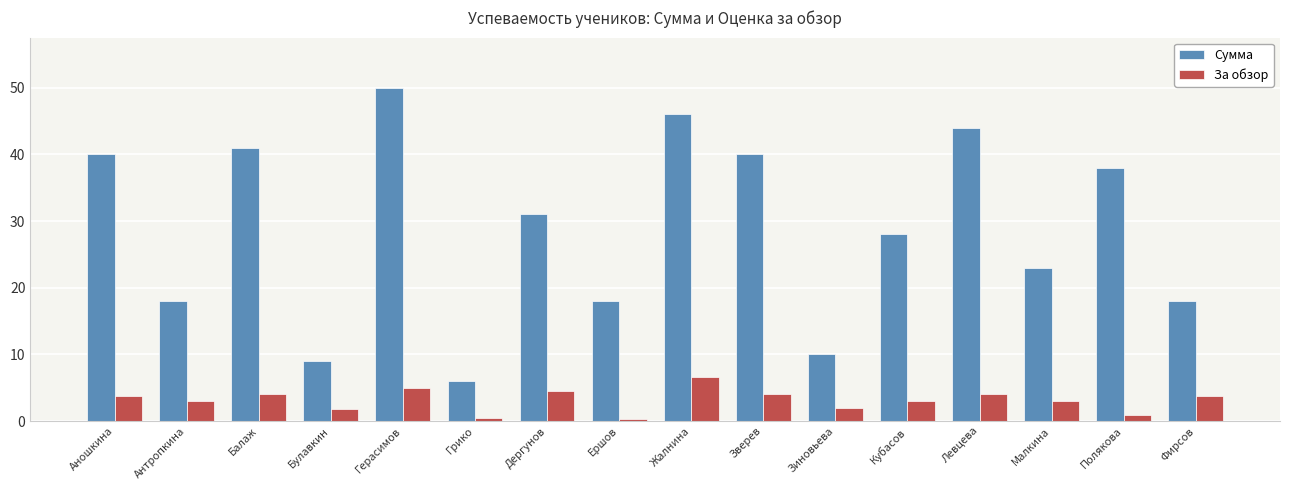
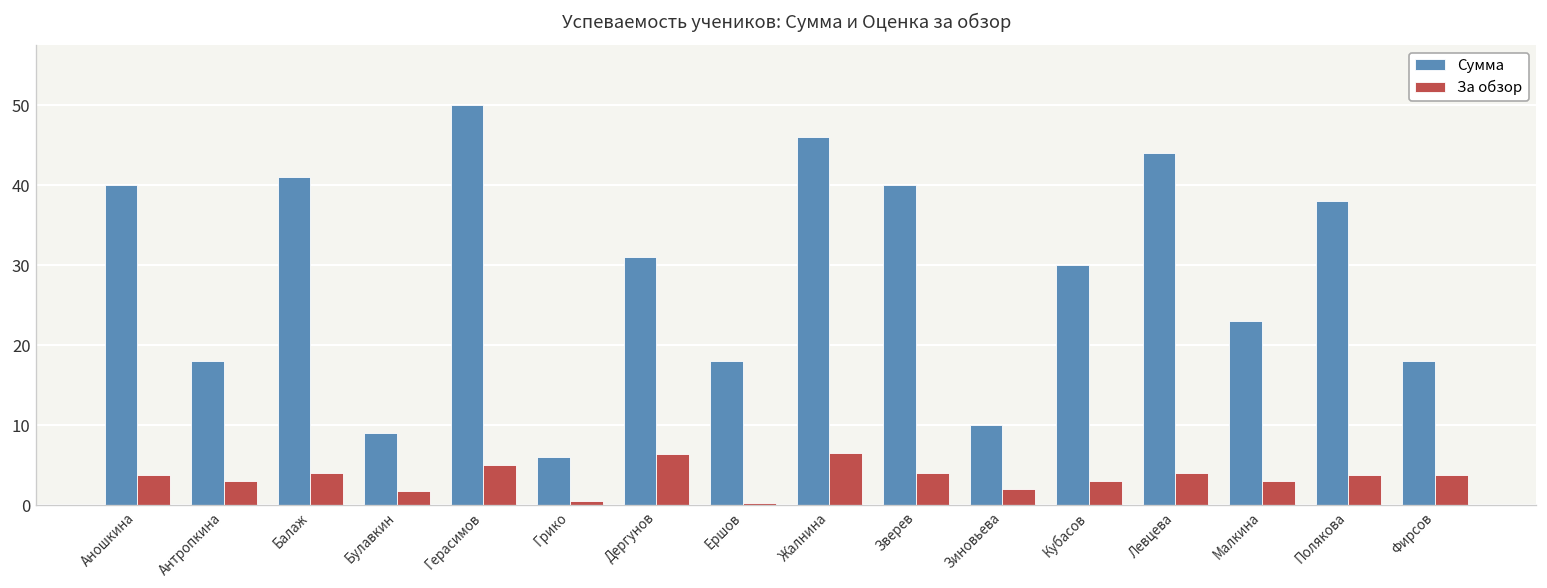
  {
    "Сумма": {
      "Аношкина": 40,
      "Антропкина": 18,
      "Балаж": 41,
      "Булавкин": 9,
      "Герасимов": 50,
      "Грико": 6,
      "Дергунов": 31,
      "Ершов": 18,
      "Жалнина": 46,
      "Зверев": 40,
      "Зиновьева": 10,
-     "Кубасов": 28,
+     "Кубасов": 30,
      "Левцева": 44,
      "Малкина": 23,
      "Полякова": 38,
      "Фирсов": 18
    },
    "За обзор": {
      "Аношкина": 4,
      "Антропкина": 3,
      "Балаж": 4,
      "Булавкин": 2,
      "Герасимов": 5,
      "Грико": 1,
-     "Дергунов": 5,
+     "Дергунов": 6,
      "Жалнина": 7,
      "Зверев": 4,
      "Зиновьева": 2,
      "Кубасов": 3,
      "Левцева": 4,
      "Малкина": 3,
-     "Полякова": 1,
+     "Полякова": 4,
      "Фирсов": 4
    }
  }
